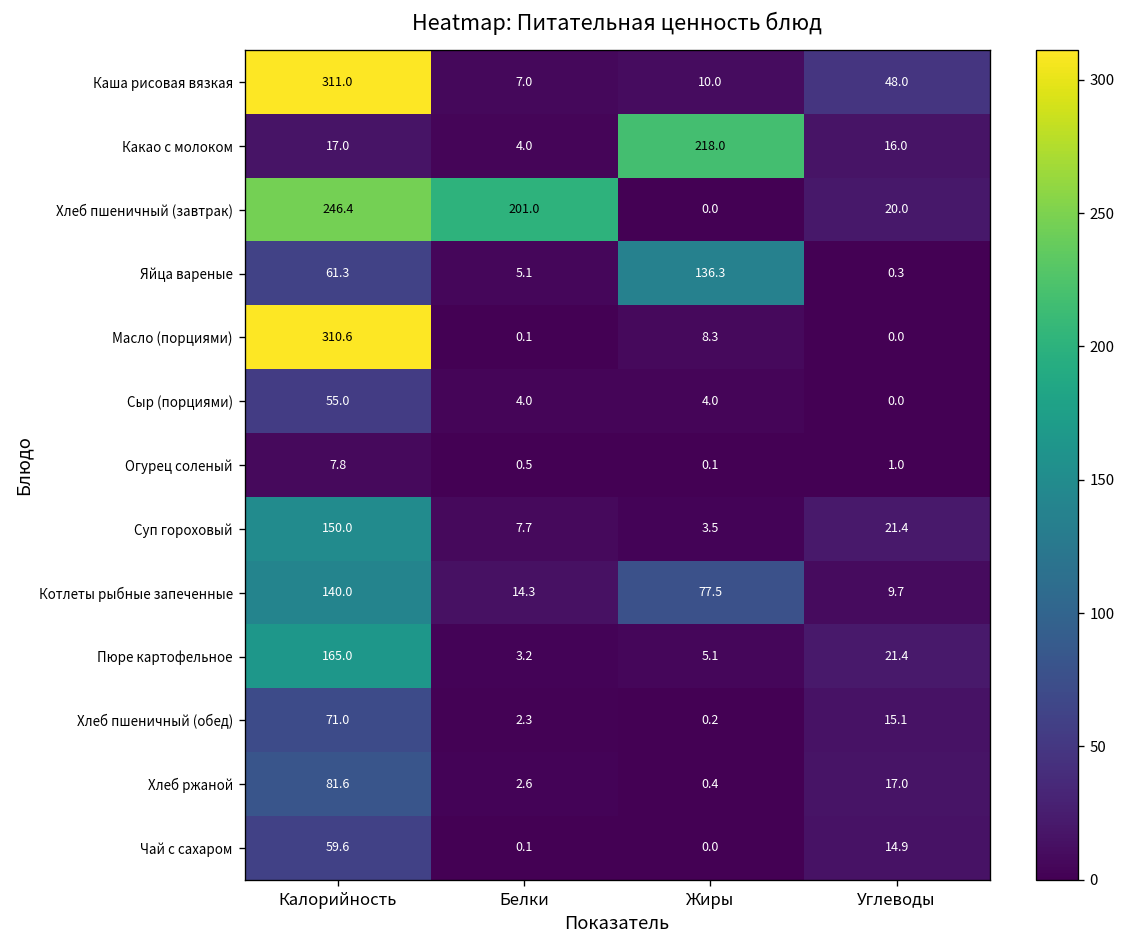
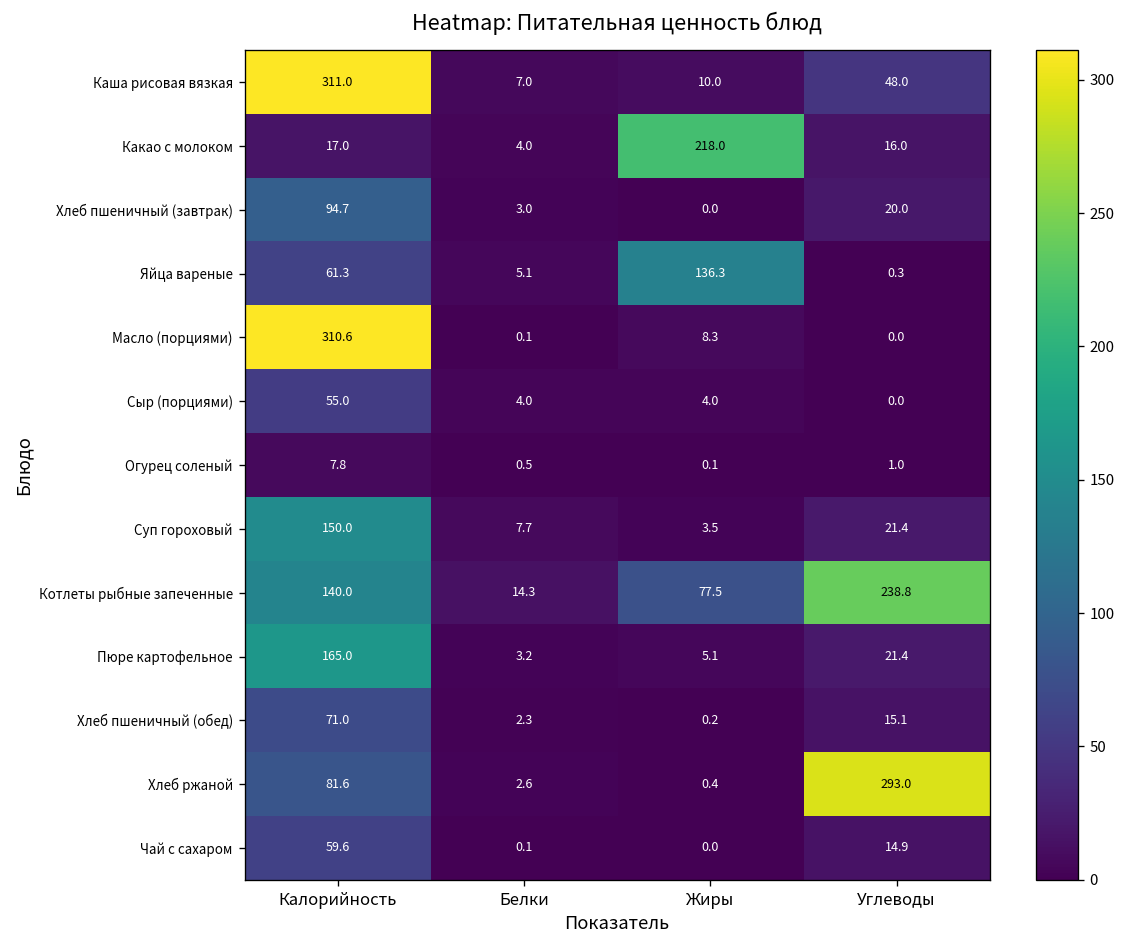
  {
    "Каша рисовая вязкая": {
      "Калорийность": 311.0,
      "Белки": 7.0,
      "Жиры": 10.0,
      "Углеводы": 48.0
    },
    "Какао с молоком": {
      "Калорийность": 17.0,
      "Белки": 4.0,
      "Жиры": 218.0,
      "Углеводы": 16.0
    },
    "Хлеб пшеничный (завтрак)": {
-     "Калорийность": 246.4,
-     "Белки": 201.0,
+     "Калорийность": 94.7,
+     "Белки": 3.0,
      "Жиры": 0.0,
      "Углеводы": 20.0
    },
    "Яйца вареные": {
      "Калорийность": 61.3,
      "Белки": 5.1,
      "Жиры": 136.3,
      "Углеводы": 0.3
    },
    "Масло (порциями)": {
      "Калорийность": 310.6,
      "Белки": 0.1,
      "Жиры": 8.3,
      "Углеводы": 0.0
    },
    "Сыр (порциями)": {
      "Калорийность": 55.0,
      "Белки": 4.0,
      "Жиры": 4.0,
      "Углеводы": 0.0
    },
    "Огурец соленый": {
      "Калорийность": 7.8,
      "Белки": 0.5,
      "Жиры": 0.1,
      "Углеводы": 1.0
    },
    "Суп гороховый": {
      "Калорийность": 150.0,
      "Белки": 7.7,
      "Жиры": 3.5,
      "Углеводы": 21.4
    },
    "Котлеты рыбные запеченные": {
      "Калорийность": 140.0,
      "Белки": 14.3,
      "Жиры": 77.5,
-     "Углеводы": 9.7
+     "Углеводы": 238.8
    },
    "Пюре картофельное": {
      "Калорийность": 165.0,
      "Белки": 3.2,
      "Жиры": 5.1,
      "Углеводы": 21.4
    },
    "Хлеб пшеничный (обед)": {
      "Калорийность": 71.0,
      "Белки": 2.3,
      "Жиры": 0.2,
      "Углеводы": 15.1
    },
    "Хлеб ржаной": {
      "Калорийность": 81.6,
      "Белки": 2.6,
      "Жиры": 0.4,
-     "Углеводы": 17.0
+     "Углеводы": 293.0
    },
    "Чай с сахаром": {
      "Калорийность": 59.6,
      "Белки": 0.1,
      "Жиры": 0.0,
      "Углеводы": 14.9
    }
  }
